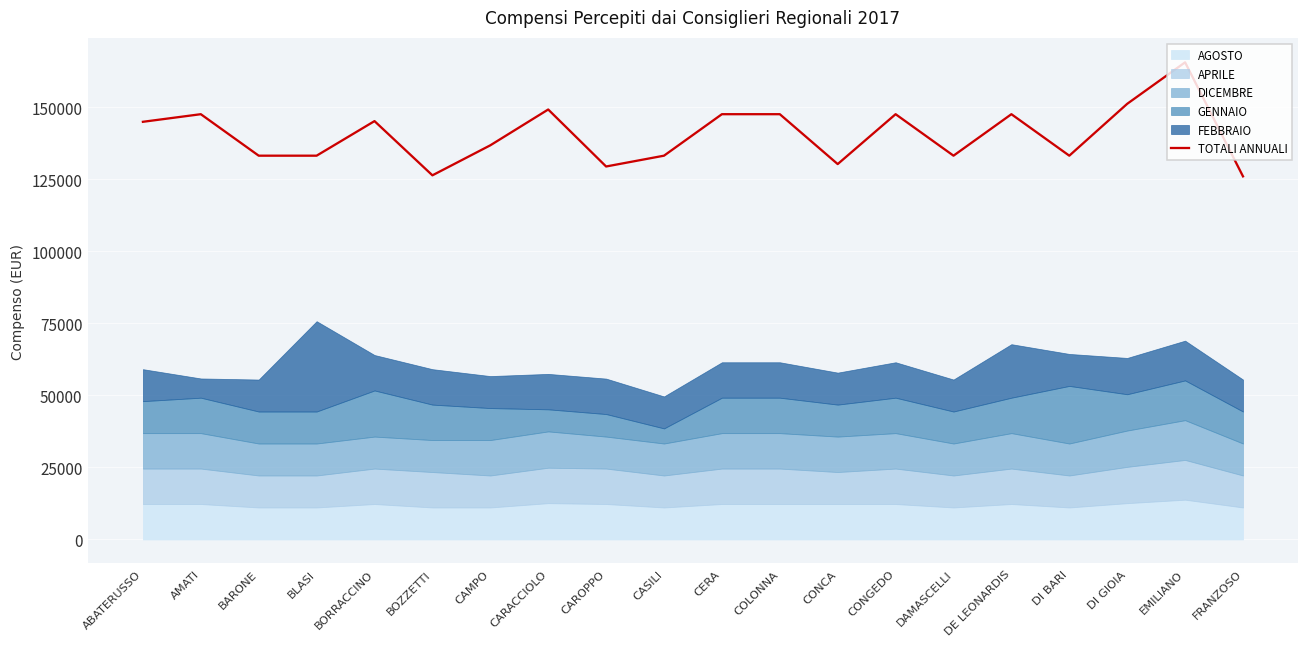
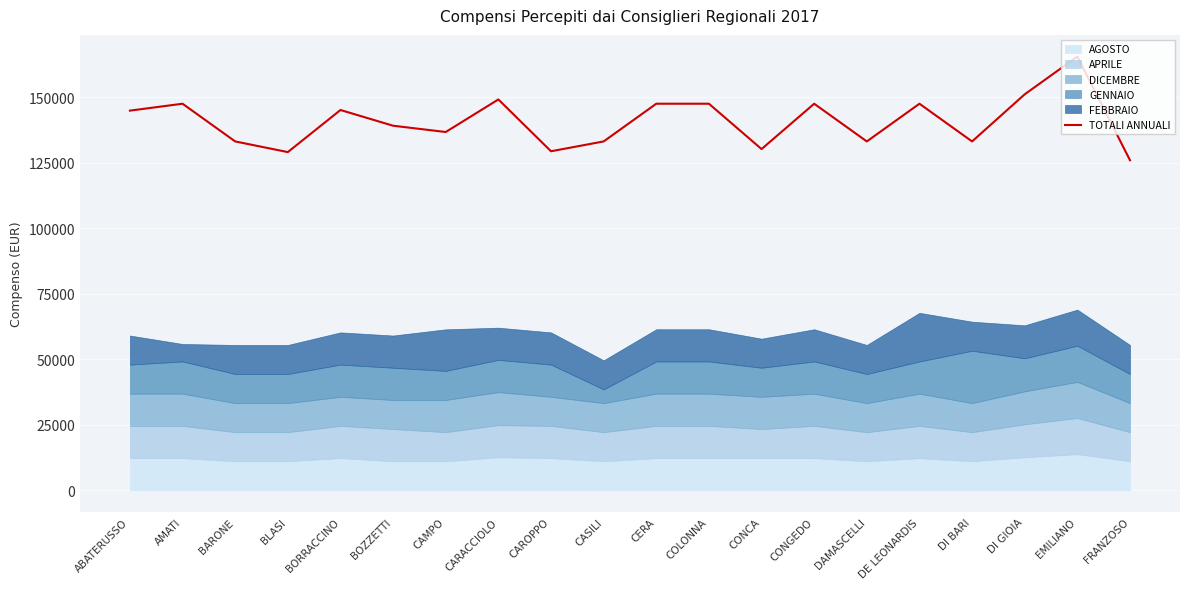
  {
    "TOTALI ANNUALI": {
      "ABATERUSSO": 145000,
      "AMATI": 148000,
      "BARONE": 133000,
-     "BLASI": 133000,
+     "BLASI": 129000,
      "BORRACCINO": 145000,
-     "BOZZETTI": 126000,
+     "BOZZETTI": 139000,
      "CAMPO": 137000,
      "CARACCIOLO": 149000,
      "CAROPPO": 129000,
      "CASILI": 133000,
      "CERA": 148000,
      "COLONNA": 148000,
      "CONCA": 130000,
      "CONGEDO": 148000,
      "DAMASCELLI": 133000,
      "DE LEONARDIS": 148000,
      "DI BARI": 133000,
      "DI GIOIA": 151000,
      "FRANZOSO": 126000
    },
    "GENNAIO": {
      "ABATERUSSO": 11000,
      "AMATI": 12000,
      "BARONE": 11000,
      "BLASI": 11000,
-     "BORRACCINO": 16000,
+     "BORRACCINO": 12000,
      "BOZZETTI": 12000,
      "CAMPO": 11000,
-     "CARACCIOLO": 8000,
-     "CAROPPO": 8000,
+     "CARACCIOLO": 12000,
+     "CAROPPO": 12000,
      "CASILI": 5000,
      "CERA": 12000,
      "COLONNA": 12000,
      "CONCA": 11000,
      "CONGEDO": 12000,
      "DAMASCELLI": 11000,
      "DE LEONARDIS": 12000,
      "DI BARI": 20000,
      "DI GIOIA": 13000,
      "EMILIANO": 14000,
      "FRANZOSO": 11000
    },
    "FEBBRAIO": {
      "ABATERUSSO": 11000,
      "AMATI": 7000,
      "BARONE": 11000,
-     "BLASI": 31000,
+     "BLASI": 11000,
      "BORRACCINO": 12000,
      "BOZZETTI": 12000,
-     "CAMPO": 11000,
+     "CAMPO": 16000,
      "CARACCIOLO": 12000,
      "CAROPPO": 12000,
      "CASILI": 11000,
      "CERA": 12000,
      "COLONNA": 12000,
      "CONCA": 11000,
      "CONGEDO": 12000,
      "DAMASCELLI": 11000,
      "DE LEONARDIS": 19000,
      "DI BARI": 11000,
      "DI GIOIA": 13000,
      "EMILIANO": 14000,
      "FRANZOSO": 11000
    }
  }
